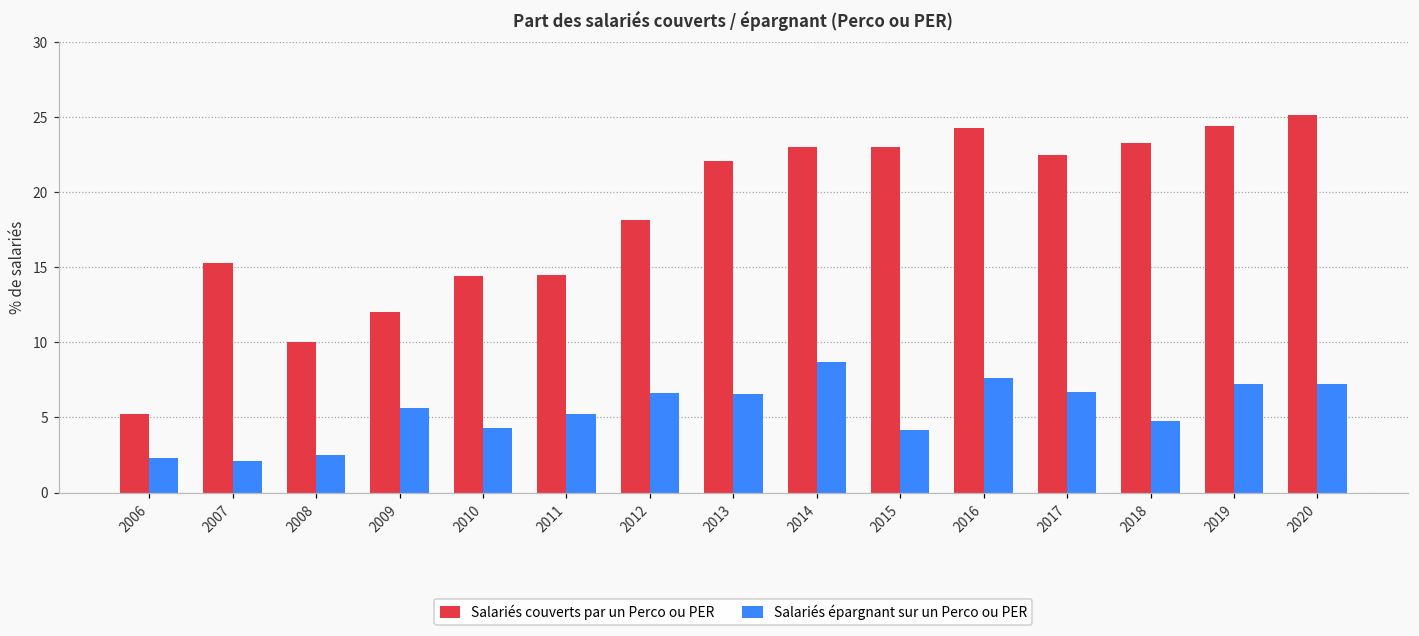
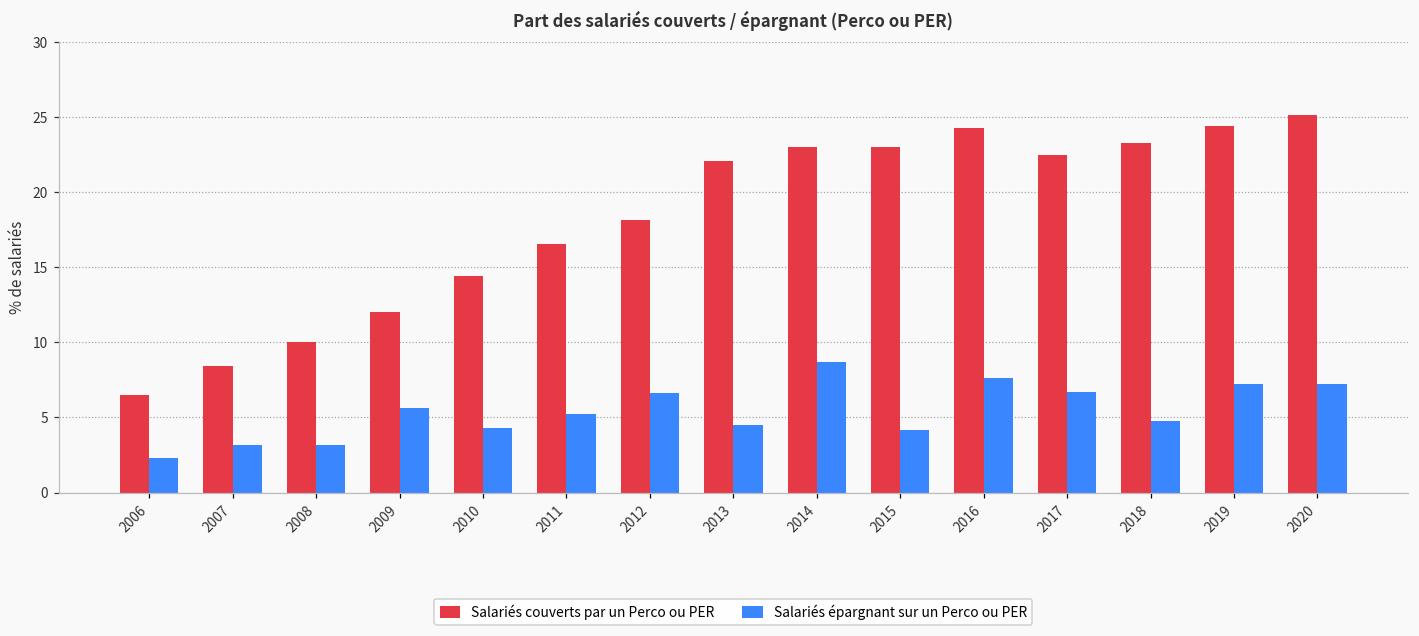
  {
    "Salariés couverts par un Perco ou PER": {
-     "2006": 5.2,
-     "2007": 15.3,
+     "2006": 6.5,
+     "2007": 8.4,
      "2008": 10.0,
      "2009": 12.0,
      "2010": 14.4,
-     "2011": 14.5,
+     "2011": 16.6,
      "2012": 18.2,
      "2013": 22.0,
      "2014": 23.0,
      "2015": 23.0,
      "2016": 24.3,
      "2017": 22.5,
      "2018": 23.3,
      "2019": 24.4,
      "2020": 25.1
    },
    "Salariés épargnant sur un Perco ou PER": {
      "2006": 2.3,
-     "2007": 2.1,
-     "2008": 2.5,
+     "2007": 3.2,
+     "2008": 3.2,
      "2009": 5.6,
      "2010": 4.3,
      "2011": 5.2,
      "2012": 6.6,
-     "2013": 6.6,
+     "2013": 4.5,
      "2014": 8.7,
      "2015": 4.2,
      "2016": 7.6,
      "2017": 6.7,
      "2018": 4.8,
      "2019": 7.3,
      "2020": 7.2
    }
  }
